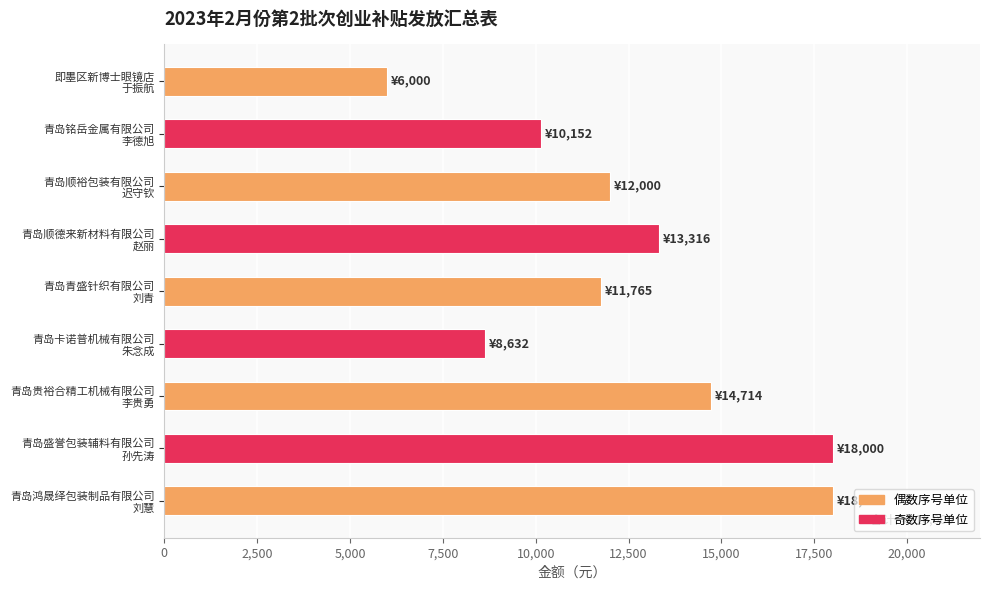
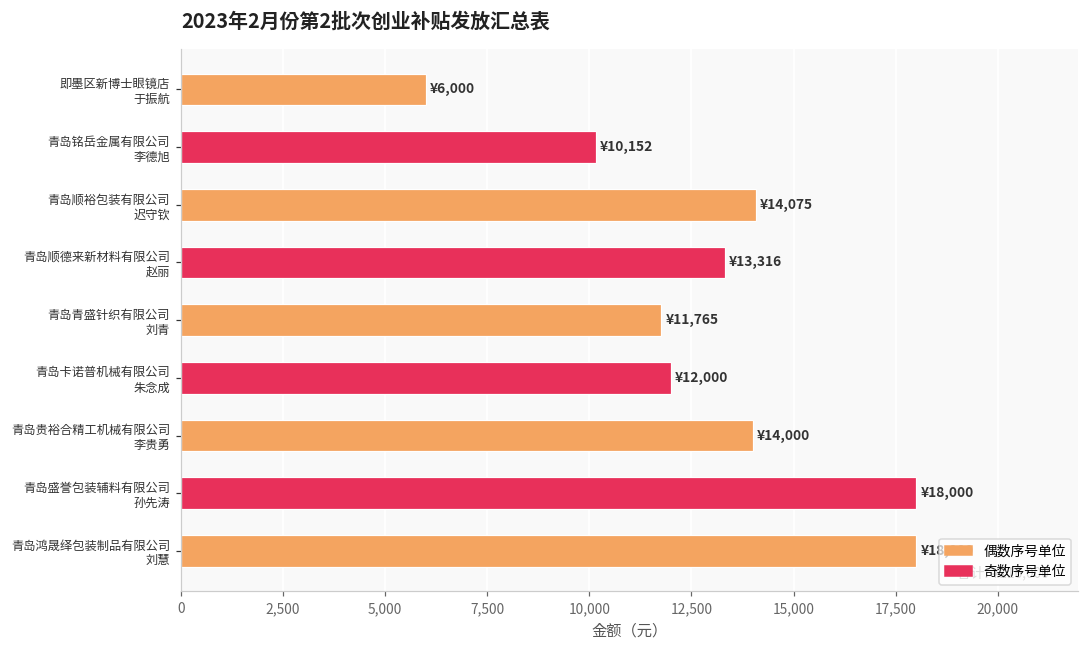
  {
    "即墨区新博士眼镜店 于振航": "¥6,000",
    "青岛铭岳金属有限公司 李德旭": "¥10,152",
-   "青岛顺裕包装有限公司 迟守钦": "¥12,000",
+   "青岛顺裕包装有限公司 迟守钦": "¥14,075",
    "青岛顺德来新材料有限公司 赵丽": "¥13,316",
    "青岛青盛针织有限公司 刘青": "¥11,765",
-   "青岛卡诺普机械有限公司 朱念成": "¥8,632",
-   "青岛贵裕合精工机械有限公司 李贵勇": "¥14,714",
+   "青岛卡诺普机械有限公司 朱念成": "¥12,000",
+   "青岛贵裕合精工机械有限公司 李贵勇": "¥14,000",
    "青岛盛誉包装辅料有限公司 孙先涛": "¥18,000"
  }
